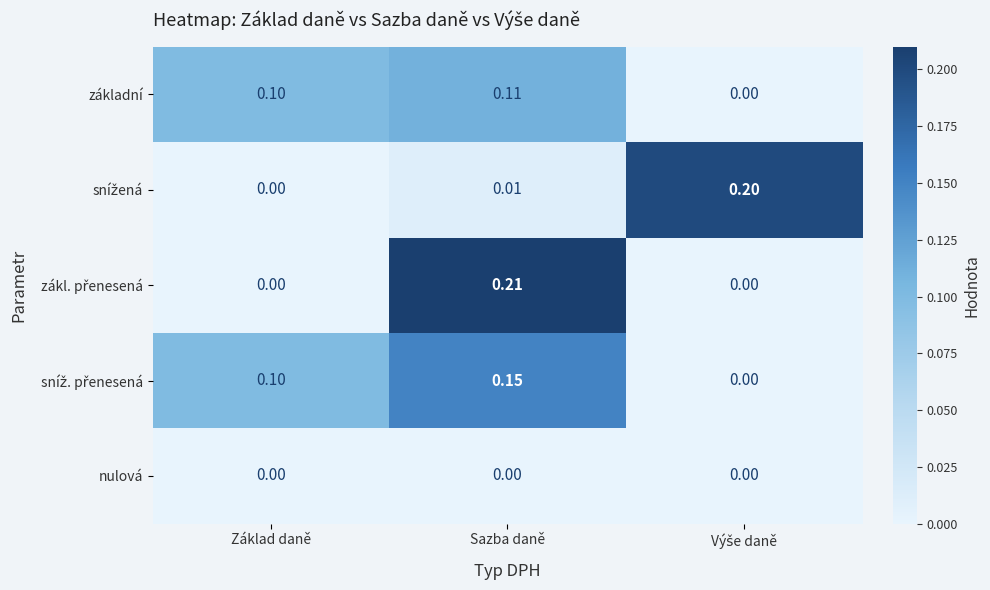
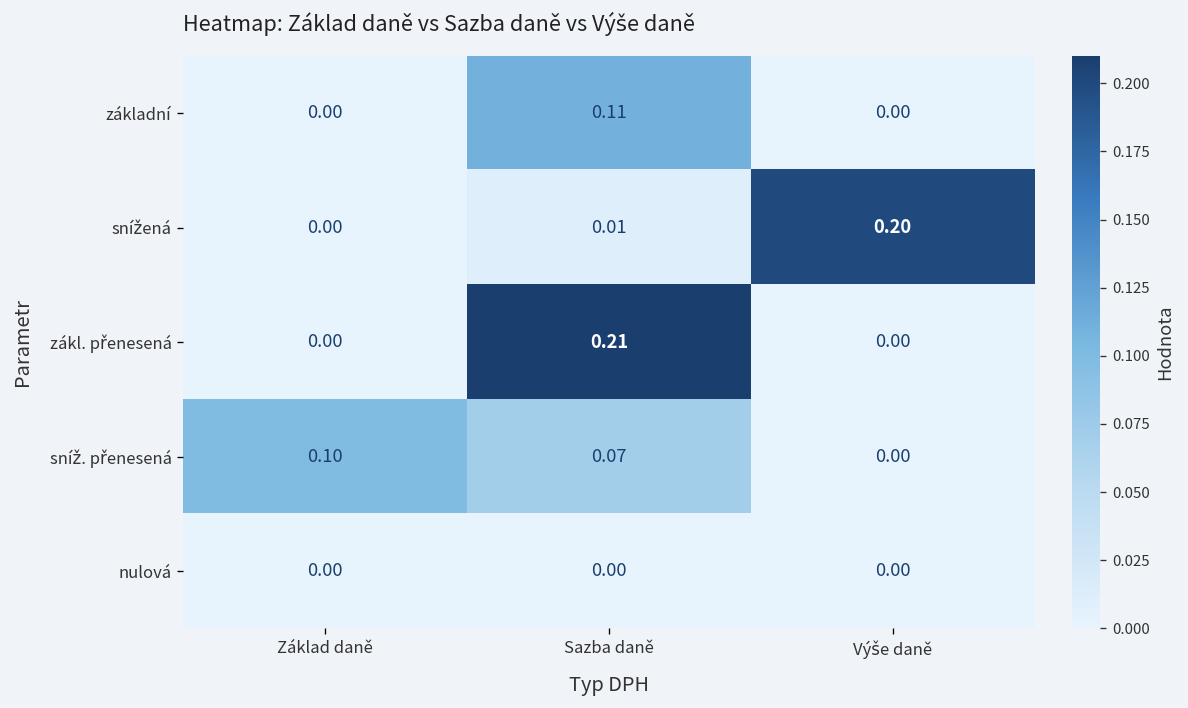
  {
    "základní": {
-     "Základ daně": 0.10,
+     "Základ daně": 0.00,
      "Sazba daně": 0.11,
      "Výše daně": 0.00
    },
    "snížená": {
      "Základ daně": 0.00,
      "Sazba daně": 0.01,
      "Výše daně": 0.20
    },
    "zákl. přenesená": {
      "Základ daně": 0.00,
      "Sazba daně": 0.21,
      "Výše daně": 0.00
    },
    "sníž. přenesená": {
      "Základ daně": 0.10,
-     "Sazba daně": 0.15,
+     "Sazba daně": 0.07,
      "Výše daně": 0.00
    },
    "nulová": {
      "Základ daně": 0.00,
      "Sazba daně": 0.00,
      "Výše daně": 0.00
    }
  }
